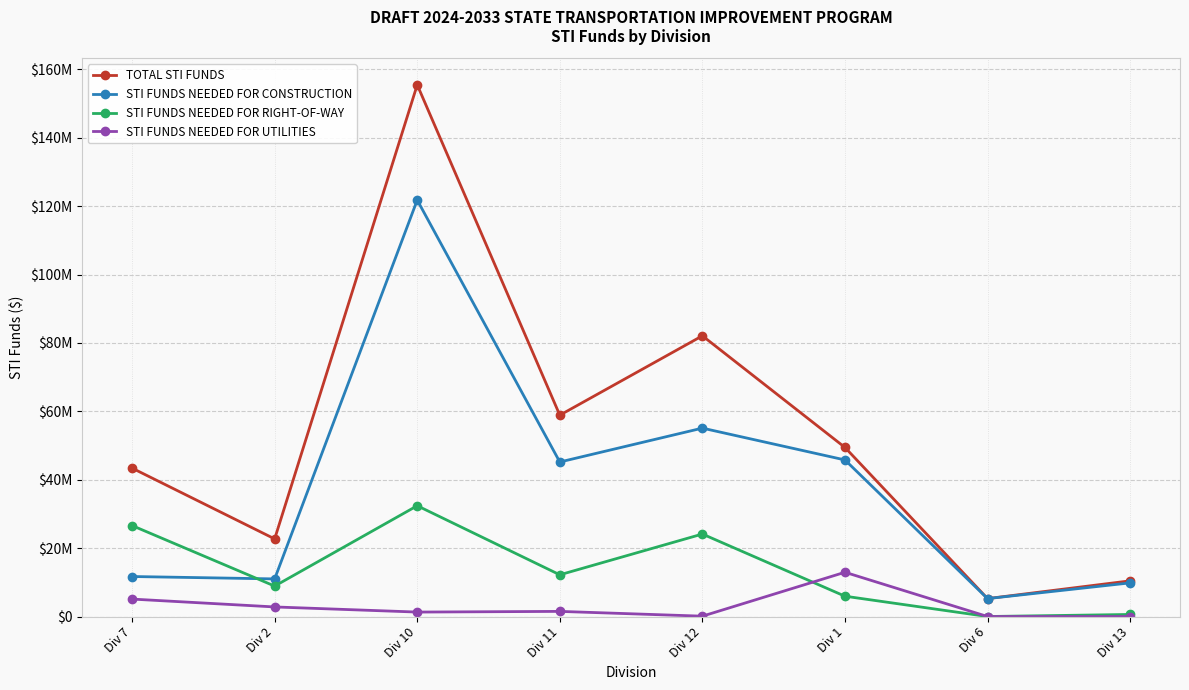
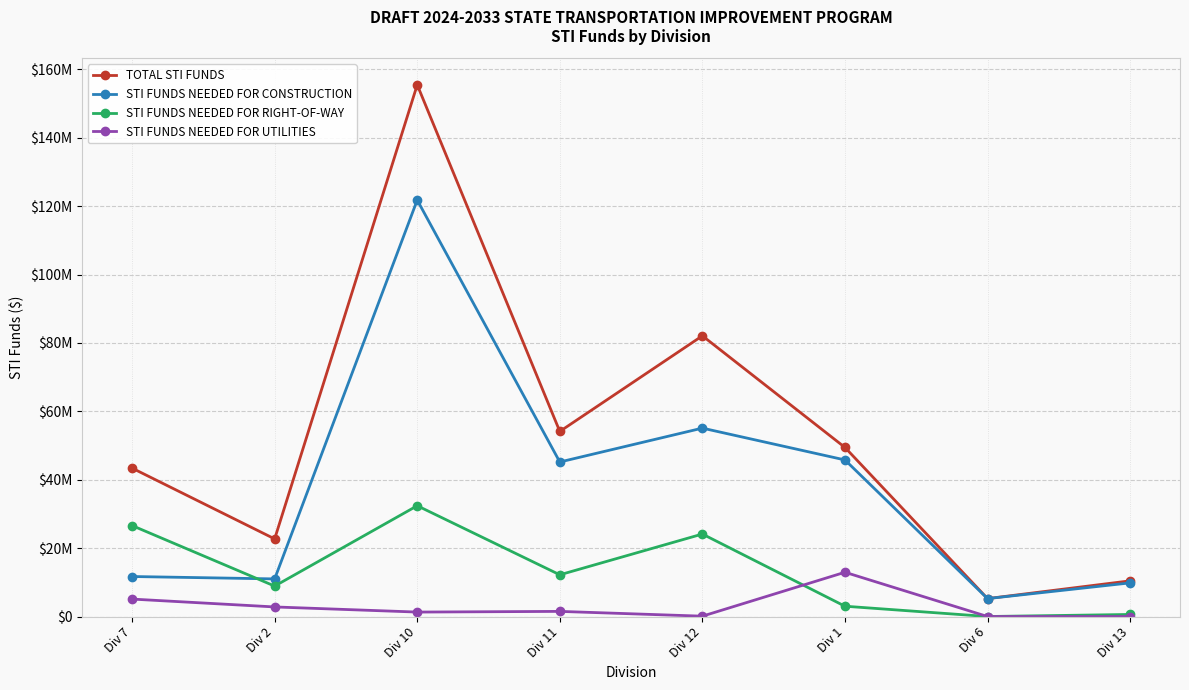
  {
    "TOTAL STI FUNDS": {
      "Div 7": "$43000000",
      "Div 2": "$23000000",
      "Div 10": "$155000000",
-     "Div 11": "$59000000",
+     "Div 11": "$54000000",
      "Div 12": "$82000000",
      "Div 1": "$49000000"
    },
    "STI FUNDS NEEDED FOR CONSTRUCTION": {
      "Div 7": "$12000000",
      "Div 2": "$11000000",
      "Div 10": "$122000000",
      "Div 11": "$45000000",
      "Div 12": "$55000000",
      "Div 1": "$46000000"
    },
    "STI FUNDS NEEDED FOR RIGHT-OF-WAY": {
      "Div 7": "$27000000",
      "Div 2": "$9000000",
      "Div 10": "$32000000",
      "Div 11": "$12000000",
      "Div 12": "$24000000",
-     "Div 1": "$6000000"
+     "Div 1": "$3000000"
    },
    "STI FUNDS NEEDED FOR UTILITIES": {
      "Div 7": "$5000000",
      "Div 2": "$3000000",
      "Div 10": "$1000000",
      "Div 11": "$2000000",
      "Div 12": "$0",
      "Div 1": "$13000000"
    }
  }
